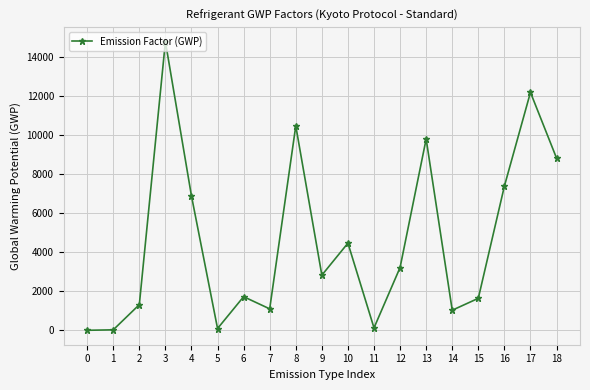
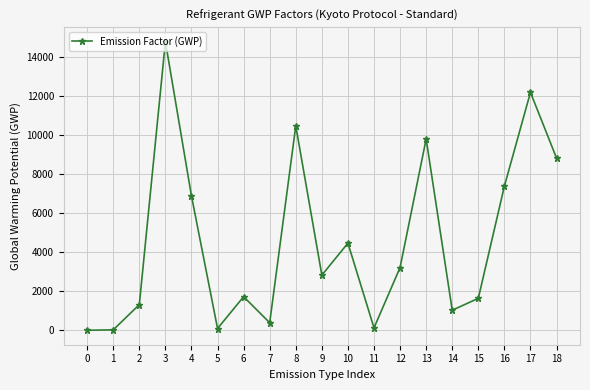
  {
    "0": 0,
    "1": 0,
    "2": 1300,
    "4": 6900,
    "5": 100,
    "6": 1700,
-   "7": 1100,
+   "7": 400,
    "8": 10500,
    "9": 2800,
    "10": 4500,
    "11": 100,
    "12": 3200,
    "13": 9800,
    "14": 1000,
    "15": 1600,
    "16": 7400,
    "17": 12200,
    "18": 8800
  }
